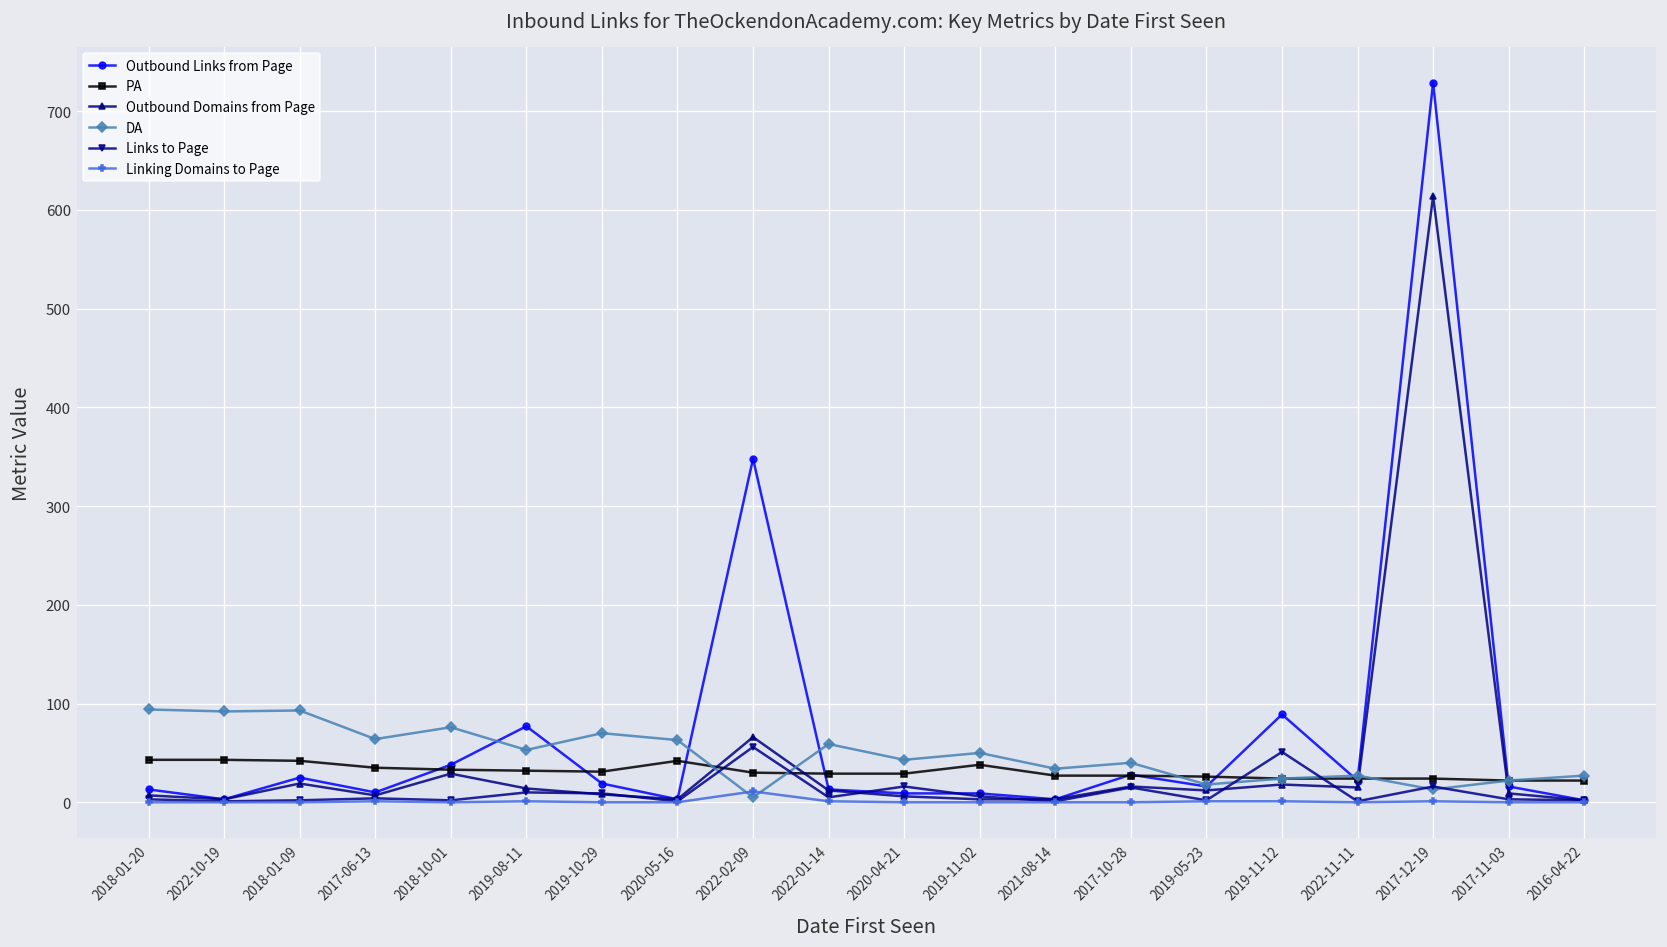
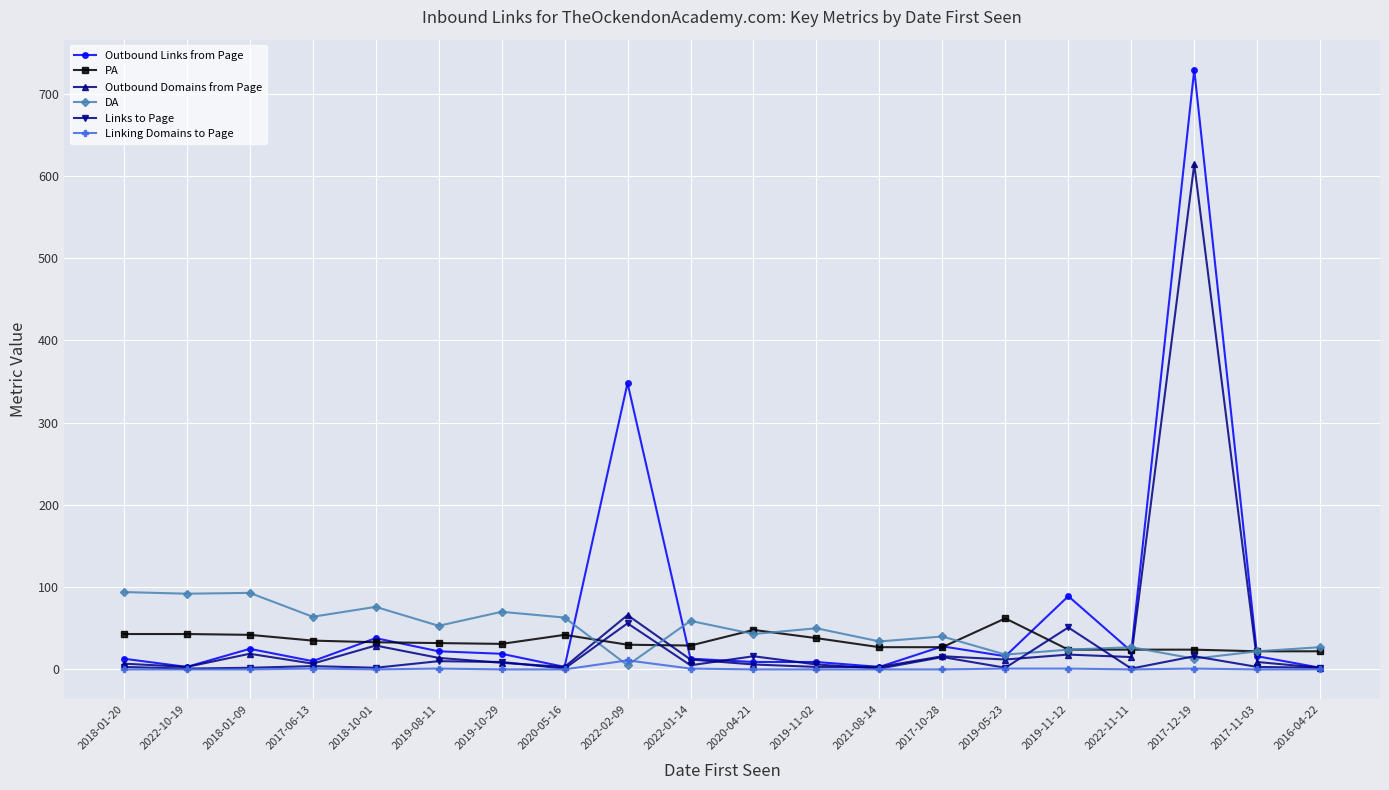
  {
    "Outbound Links from Page": {
      "2018-01-20": 10,
      "2018-01-09": 30,
      "2018-10-01": 40,
-     "2019-08-11": 80,
+     "2019-08-11": 20,
      "2019-10-29": 20,
      "2022-02-09": 350,
      "2019-11-12": 90,
      "2017-12-19": 730,
      "2017-11-03": 20
    },
    "PA": {
      "2018-01-20": 40,
      "2022-10-19": 40,
      "2018-01-09": 40,
      "2017-06-13": 40,
      "2018-10-01": 30,
      "2019-08-11": 30,
      "2019-10-29": 30,
      "2020-05-16": 40,
      "2022-02-09": 30,
      "2022-01-14": 30,
-     "2020-04-21": 30,
+     "2020-04-21": 50,
      "2019-11-02": 40,
      "2021-08-14": 30,
-     "2019-05-23": 30,
+     "2019-05-23": 60,
      "2017-12-19": 20,
      "2016-04-22": 20
    }
  }
